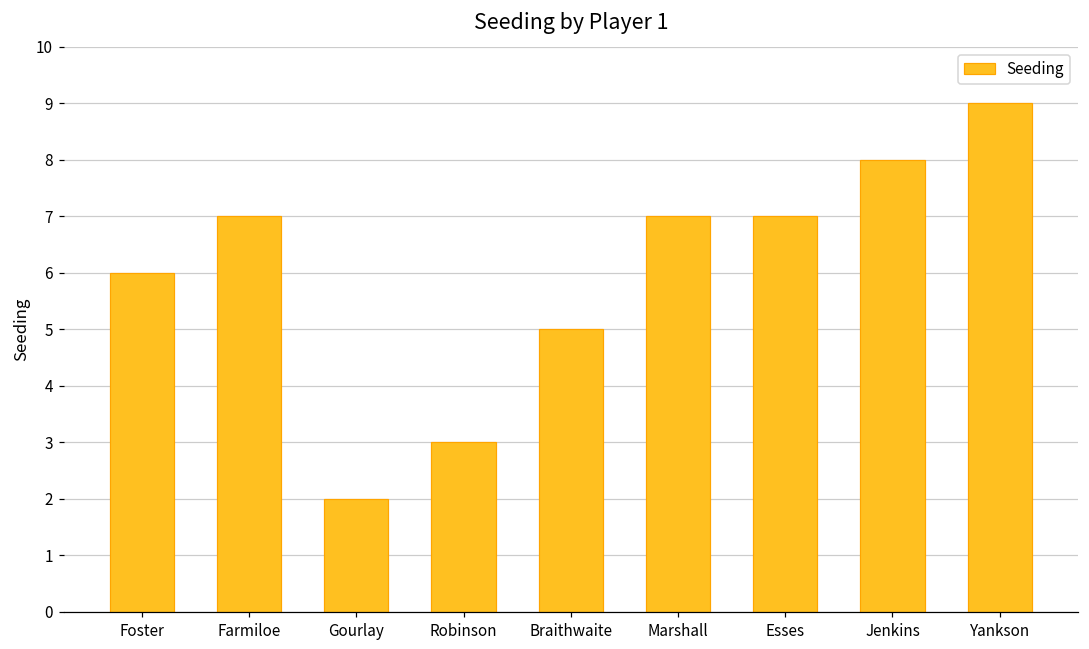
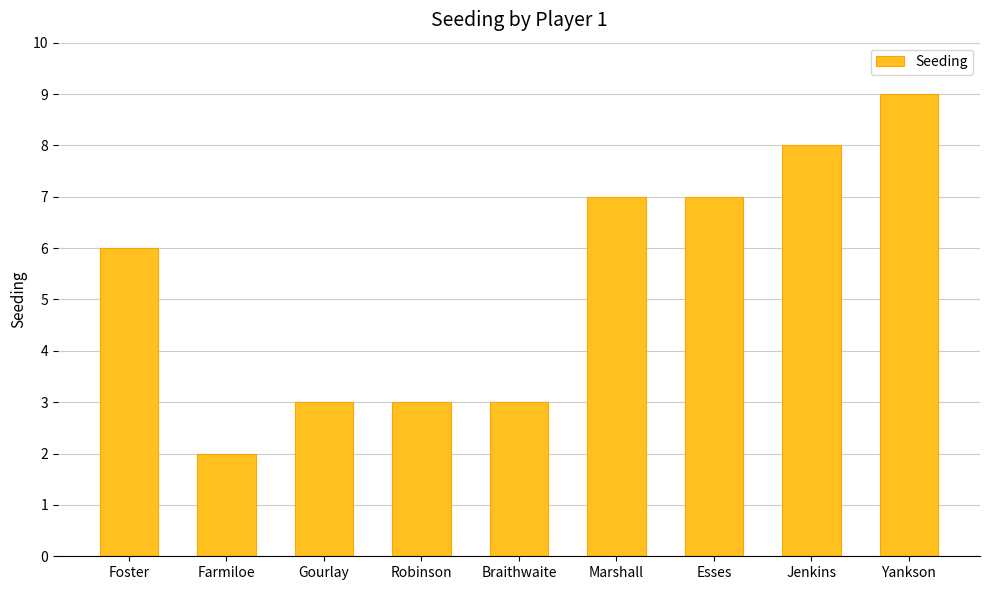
  {
    "Foster": 6,
-   "Farmiloe": 7,
-   "Gourlay": 2,
+   "Farmiloe": 2,
+   "Gourlay": 3,
    "Robinson": 3,
-   "Braithwaite": 5,
+   "Braithwaite": 3,
    "Marshall": 7,
    "Esses": 7,
    "Jenkins": 8,
    "Yankson": 9
  }
